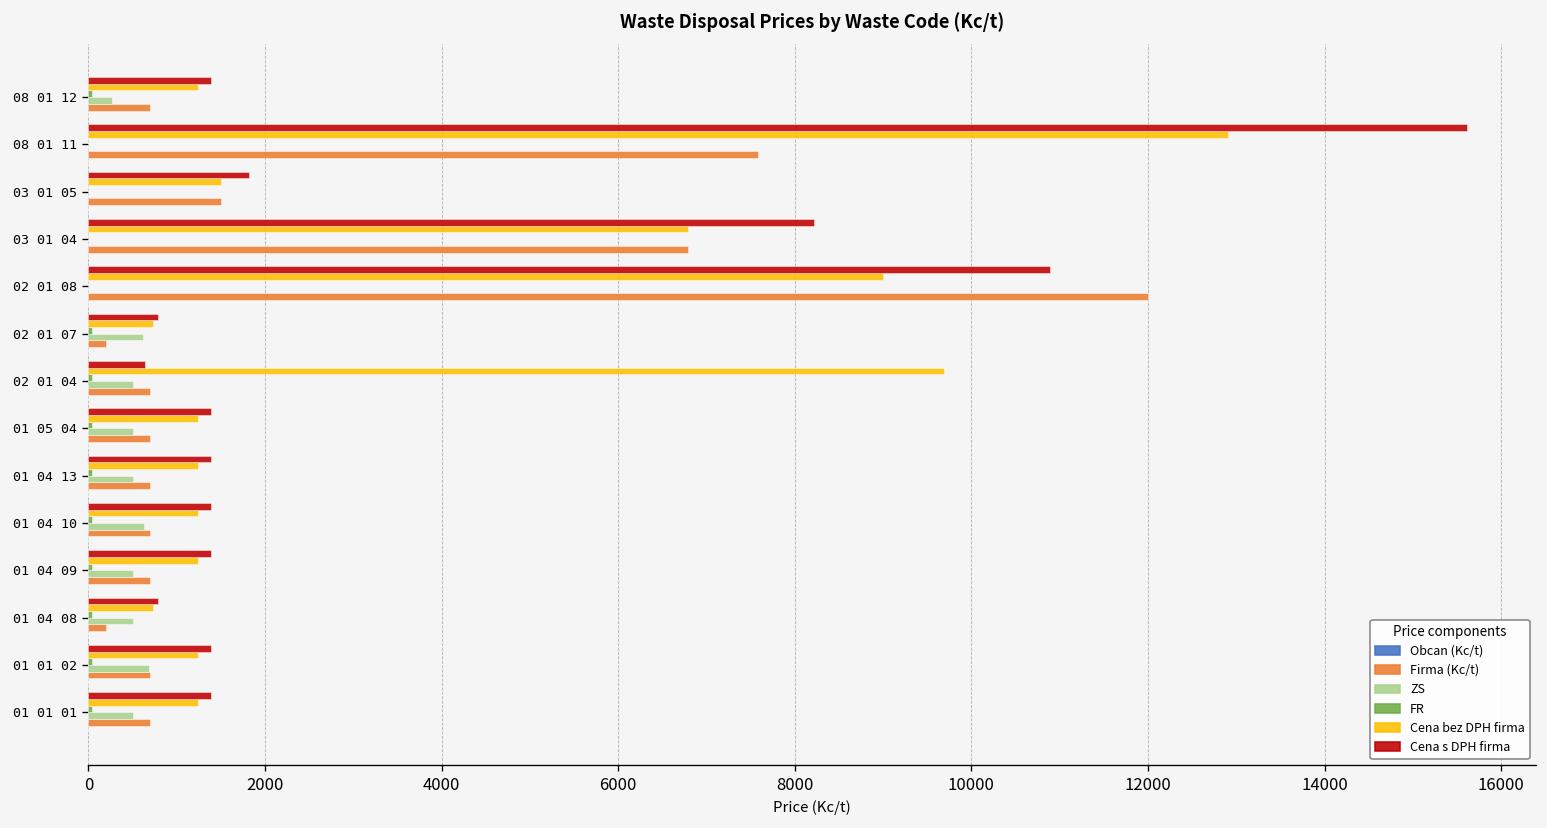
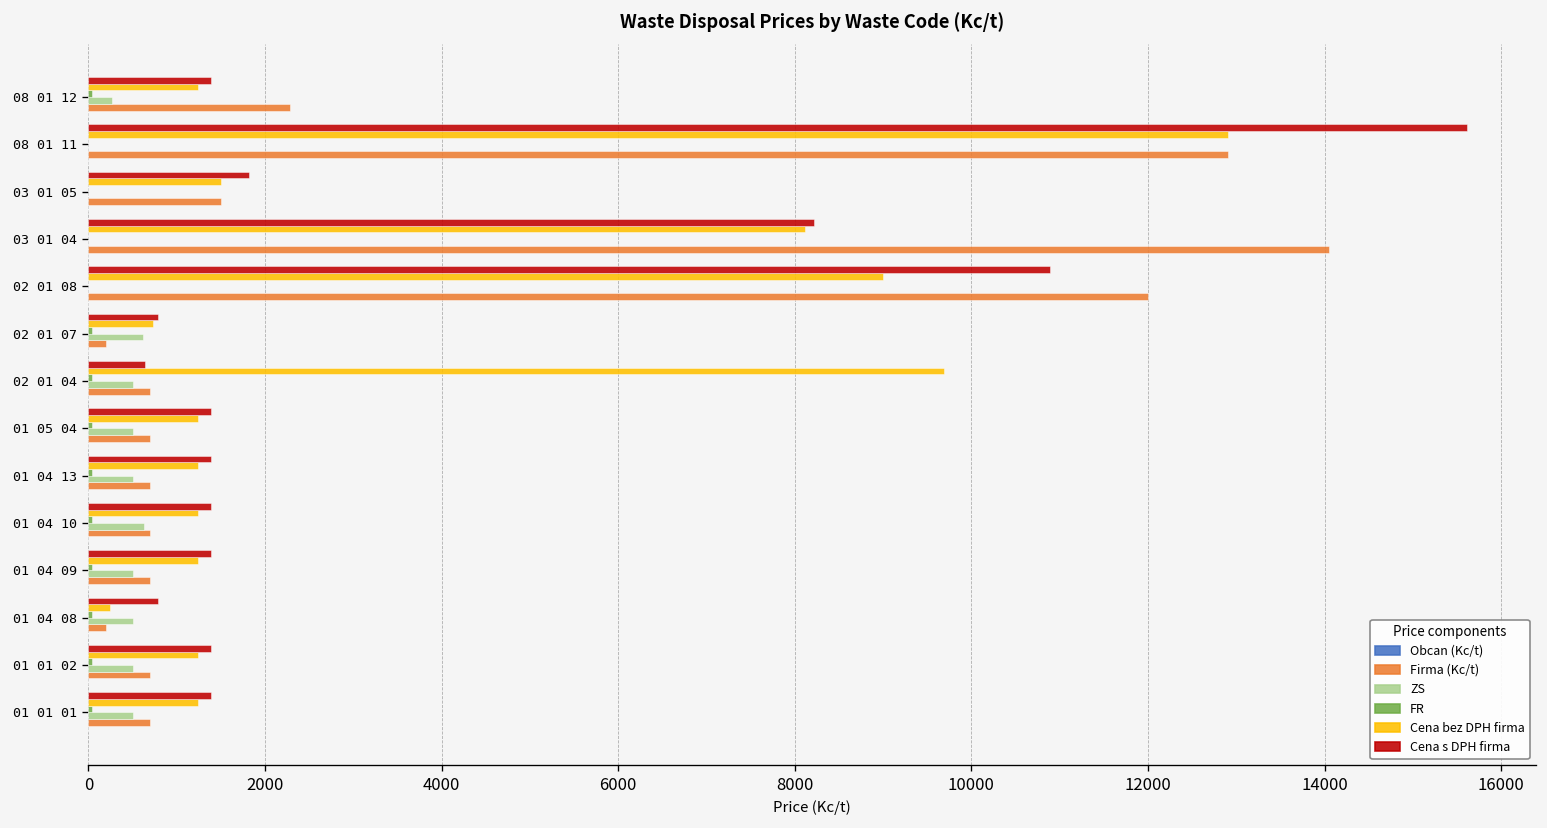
  {
    "Obcan (Kc/t)": {
      "08 01 12": 0,
      "08 01 11": 0,
      "03 01 05": 0,
      "03 01 04": 0,
      "02 01 08": 0,
      "02 01 07": 0,
      "02 01 04": 0,
      "01 05 04": 0,
      "01 04 13": 0,
      "01 04 10": 0,
      "01 04 09": 0,
      "01 04 08": 0,
      "01 01 02": 0,
      "01 01 01": 0
    },
    "Firma (Kc/t)": {
-     "08 01 12": 700,
-     "08 01 11": 7600,
+     "08 01 12": 2300,
+     "08 01 11": 12900,
      "03 01 05": 1500,
-     "03 01 04": 6800,
+     "03 01 04": 14000,
      "02 01 08": 12000,
      "02 01 07": 200,
      "02 01 04": 700,
      "01 05 04": 700,
      "01 04 13": 700,
      "01 04 10": 700,
      "01 04 09": 700,
      "01 04 08": 200,
      "01 01 02": 700,
      "01 01 01": 700
    },
    "ZS": {
      "08 01 12": 300,
      "08 01 11": 0,
      "03 01 05": 0,
      "03 01 04": 0,
      "02 01 08": 0,
      "02 01 07": 600,
      "02 01 04": 500,
      "01 05 04": 500,
      "01 04 13": 500,
      "01 04 10": 600,
      "01 04 09": 500,
      "01 04 08": 500,
-     "01 01 02": 700,
+     "01 01 02": 500,
      "01 01 01": 500
    },
    "FR": {
      "08 01 12": 0,
      "08 01 11": 0,
      "03 01 05": 0,
      "03 01 04": 0,
      "02 01 08": 0,
      "02 01 07": 0,
      "02 01 04": 0,
      "01 05 04": 0,
      "01 04 13": 0,
      "01 04 10": 0,
      "01 04 09": 0,
      "01 04 08": 0,
      "01 01 02": 0,
      "01 01 01": 0
    },
    "Cena bez DPH firma": {
      "08 01 12": 1200,
      "08 01 11": 12900,
      "03 01 05": 1500,
-     "03 01 04": 6800,
+     "03 01 04": 8100,
      "02 01 08": 9000,
      "02 01 07": 700,
      "02 01 04": 9700,
      "01 05 04": 1200,
      "01 04 13": 1200,
      "01 04 10": 1200,
      "01 04 09": 1200,
-     "01 04 08": 700,
+     "01 04 08": 200,
      "01 01 02": 1200,
      "01 01 01": 1200
    },
    "Cena s DPH firma": {
      "08 01 12": 1400,
      "08 01 11": 15600,
      "03 01 05": 1800,
      "03 01 04": 8200,
      "02 01 08": 10900,
      "02 01 07": 800,
      "02 01 04": 600,
      "01 05 04": 1400,
      "01 04 13": 1400,
      "01 04 10": 1400,
      "01 04 09": 1400,
      "01 04 08": 800,
      "01 01 02": 1400,
      "01 01 01": 1400
    }
  }
